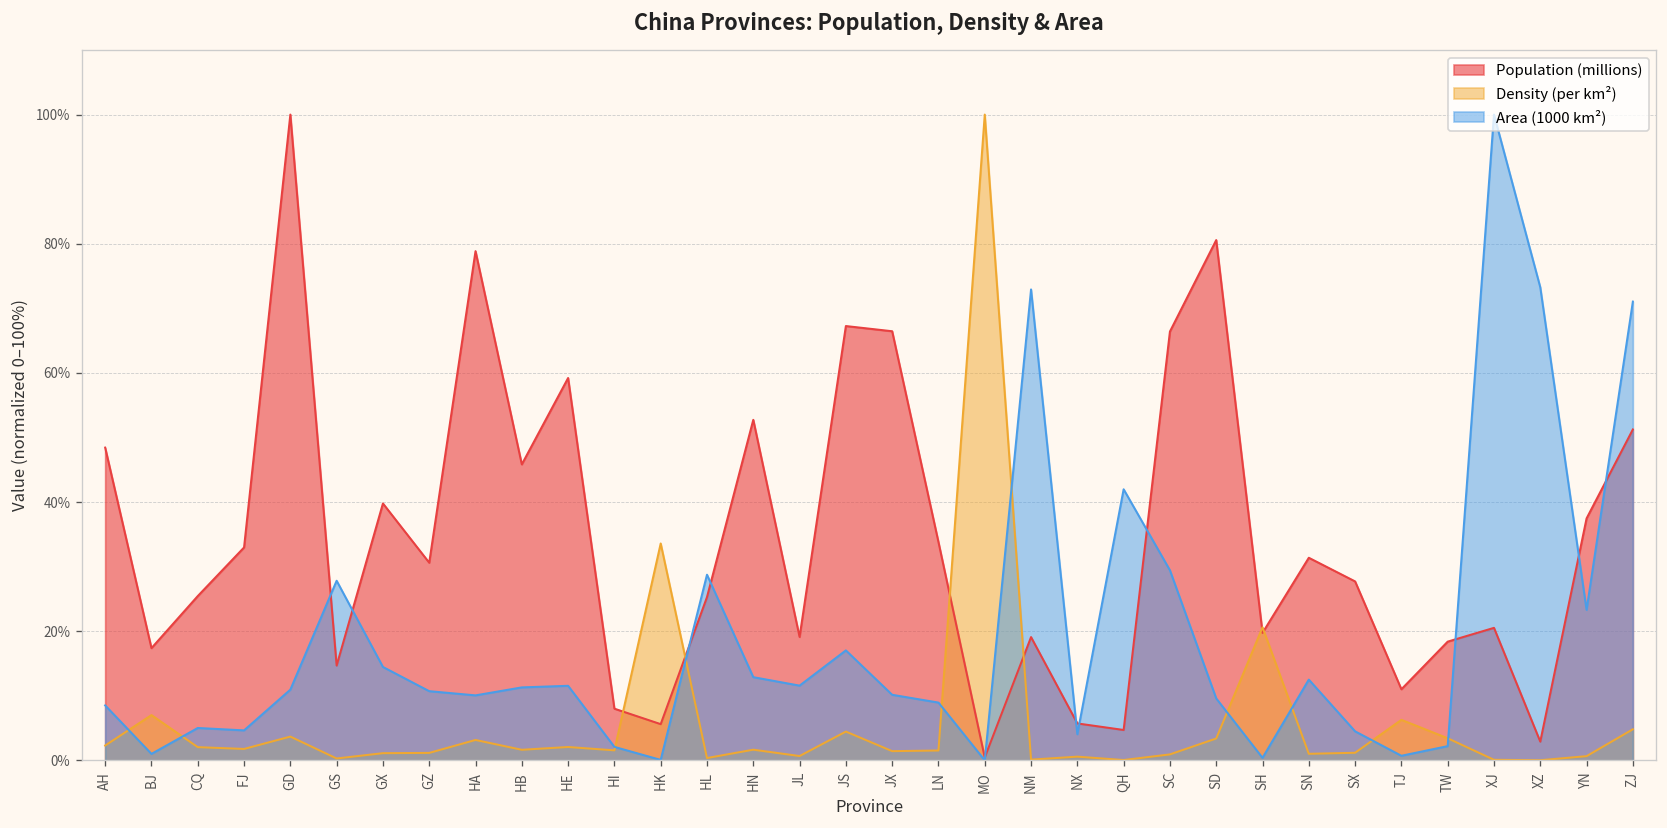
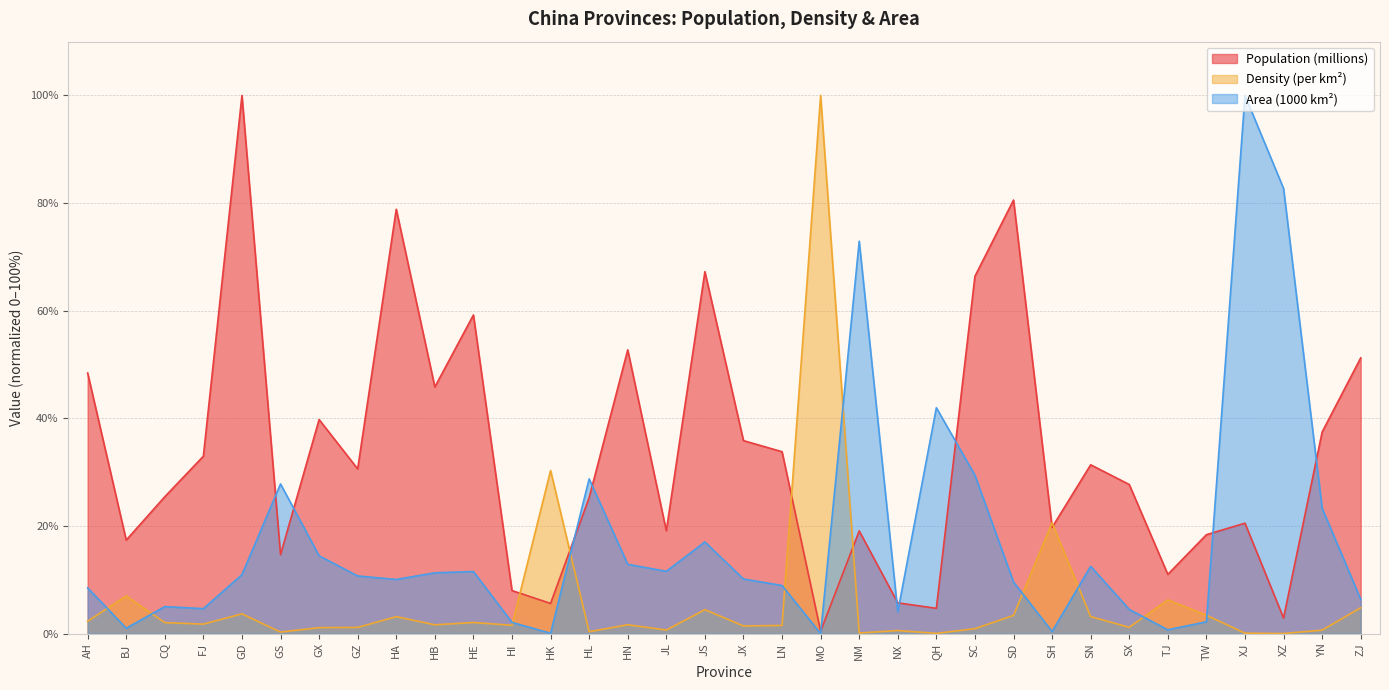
  {
    "Population (millions)": {
      "AH": "48%",
      "BJ": "17%",
      "CQ": "25%",
      "FJ": "33%",
      "GD": "100%",
      "GS": "15%",
      "GX": "40%",
      "GZ": "31%",
      "HA": "79%",
      "HB": "46%",
      "HE": "59%",
      "HI": "8%",
      "HK": "6%",
      "HL": "25%",
      "HN": "53%",
      "JL": "19%",
      "JS": "67%",
-     "JX": "66%",
+     "JX": "36%",
      "LN": "34%",
      "NM": "19%",
      "NX": "6%",
      "QH": "5%",
      "SC": "66%",
      "SD": "81%",
      "SH": "20%",
      "SN": "31%",
      "SX": "28%",
      "TJ": "11%",
      "TW": "18%",
      "XJ": "21%",
      "XZ": "3%",
      "YN": "37%",
      "ZJ": "51%"
    },
    "Density (per km²)": {
      "AH": "2%",
      "BJ": "7%",
      "CQ": "2%",
      "FJ": "2%",
      "GD": "4%",
      "GS": "0%",
      "GX": "1%",
      "GZ": "1%",
      "HA": "3%",
      "HB": "2%",
      "HE": "2%",
      "HI": "2%",
-     "HK": "34%",
+     "HK": "30%",
      "HL": "0%",
      "HN": "2%",
      "JL": "1%",
      "JS": "4%",
      "JX": "1%",
      "LN": "2%",
      "MO": "100%",
      "NM": "0%",
      "NX": "1%",
      "QH": "0%",
      "SC": "1%",
      "SD": "3%",
      "SH": "21%",
-     "SN": "1%",
+     "SN": "3%",
      "SX": "1%",
      "TJ": "6%",
      "TW": "3%",
      "XJ": "0%",
      "XZ": "0%",
      "YN": "1%",
      "ZJ": "5%"
    },
    "Area (1000 km²)": {
      "AH": "9%",
      "BJ": "1%",
      "CQ": "5%",
      "FJ": "5%",
      "GD": "11%",
      "GS": "28%",
      "GX": "14%",
      "GZ": "11%",
      "HA": "10%",
      "HB": "11%",
      "HE": "12%",
      "HI": "2%",
      "HK": "0%",
      "HL": "29%",
      "HN": "13%",
      "JL": "12%",
      "JS": "17%",
      "JX": "10%",
      "LN": "9%",
      "NM": "73%",
      "NX": "4%",
      "QH": "42%",
      "SC": "29%",
      "SD": "10%",
      "SH": "0%",
      "SN": "13%",
      "SX": "4%",
      "TJ": "1%",
      "TW": "2%",
-     "XZ": "73%",
+     "XZ": "83%",
      "YN": "23%",
-     "ZJ": "71%"
+     "ZJ": "6%"
    }
  }
